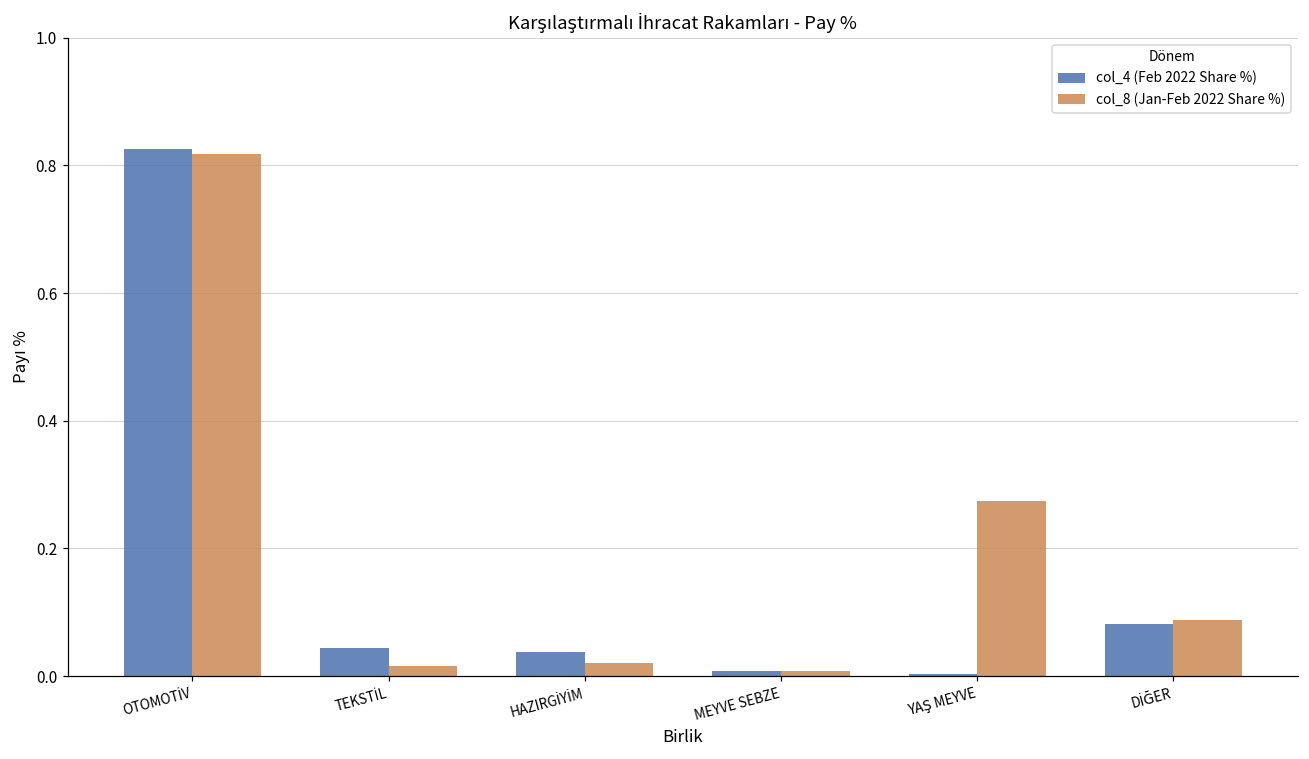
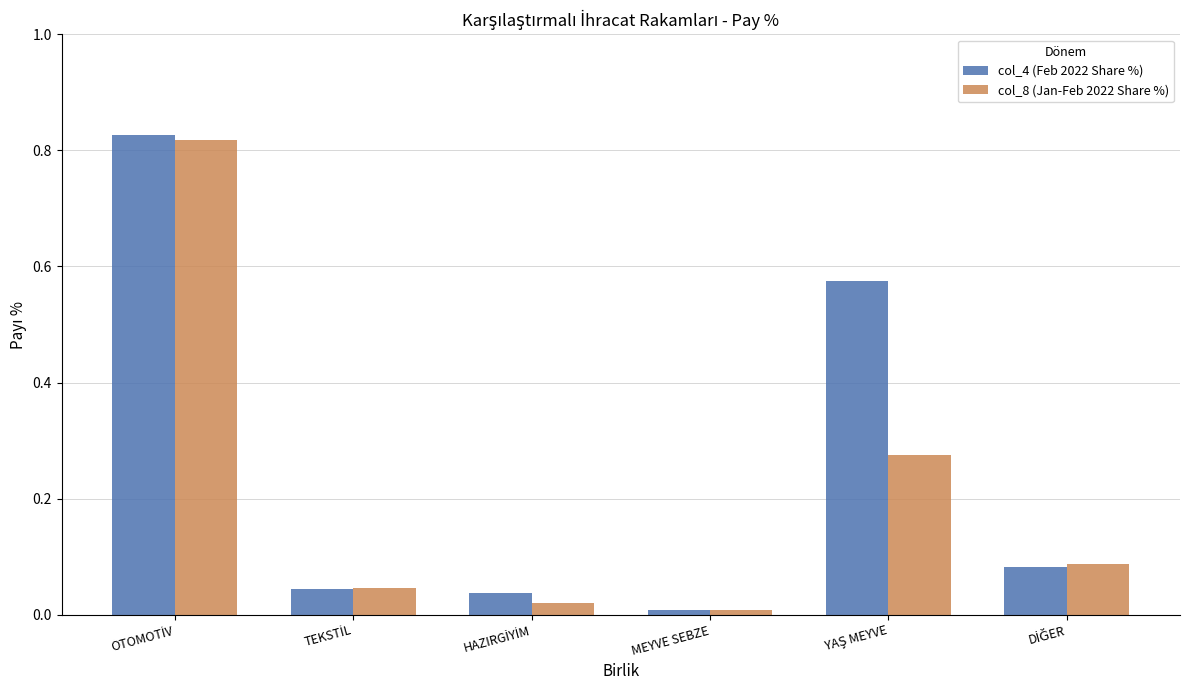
  {
    "col_4 (Feb 2022 Share %)": {
      "OTOMOTİV": 0.83,
      "TEKSTİL": 0.04,
      "HAZIRGİYİM": 0.04,
      "MEYVE SEBZE": 0.01,
-     "YAŞ MEYVE": 0.00,
+     "YAŞ MEYVE": 0.57,
      "DİĞER": 0.08
    },
    "col_8 (Jan-Feb 2022 Share %)": {
      "OTOMOTİV": 0.82,
-     "TEKSTİL": 0.02,
+     "TEKSTİL": 0.05,
      "HAZIRGİYİM": 0.02,
      "MEYVE SEBZE": 0.01,
      "YAŞ MEYVE": 0.27,
      "DİĞER": 0.09
    }
  }
